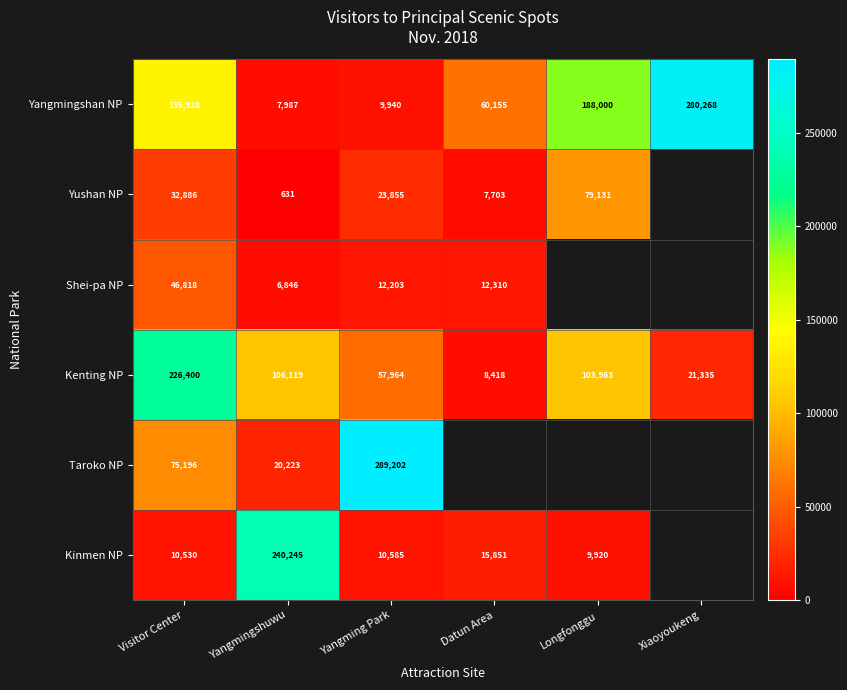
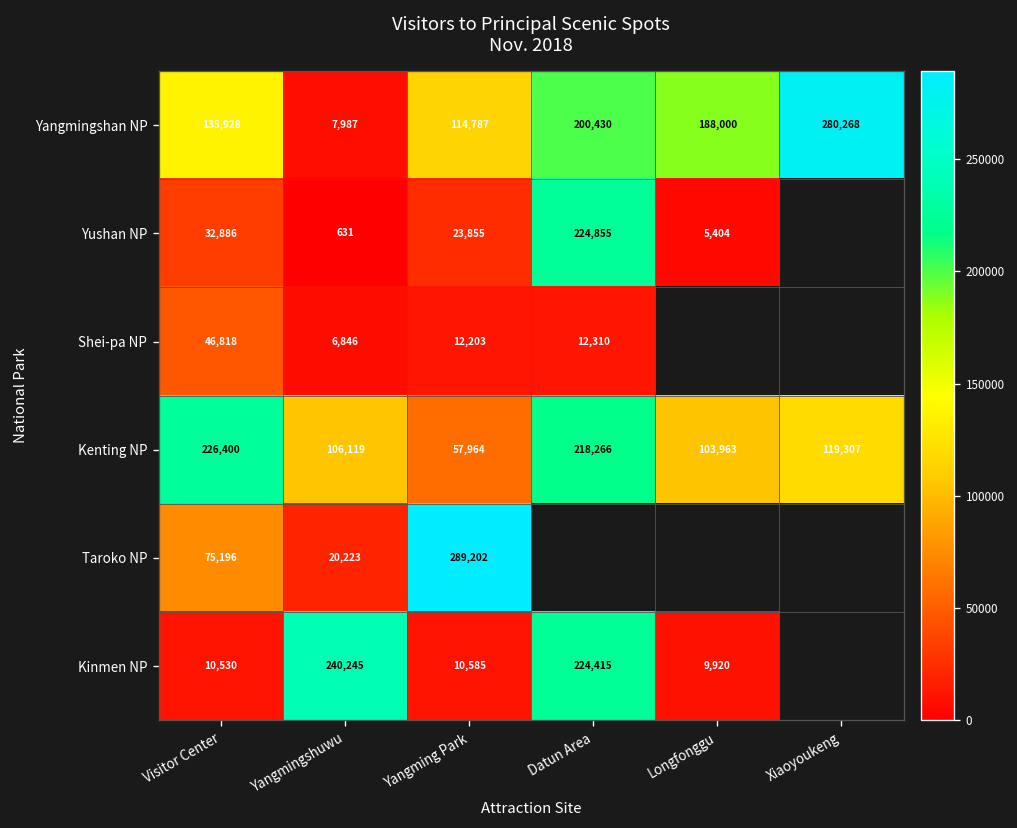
  {
    "Yangmingshan NP": {
      "Visitor Center": "135,928",
      "Yangmingshuwu": "7,987",
-     "Yangming Park": "9,940",
-     "Datun Area": "60,155",
+     "Yangming Park": "114,787",
+     "Datun Area": "200,430",
      "Longfonggu": "188,000",
      "Xiaoyoukeng": "280,268"
    },
    "Yushan NP": {
      "Visitor Center": "32,886",
      "Yangmingshuwu": "631",
      "Yangming Park": "23,855",
-     "Datun Area": "7,703",
-     "Longfonggu": "79,131"
+     "Datun Area": "224,855",
+     "Longfonggu": "5,404"
    },
    "Shei-pa NP": {
      "Visitor Center": "46,818",
      "Yangmingshuwu": "6,846",
      "Yangming Park": "12,203",
      "Datun Area": "12,310"
    },
    "Kenting NP": {
      "Visitor Center": "226,400",
      "Yangmingshuwu": "106,119",
      "Yangming Park": "57,964",
-     "Datun Area": "8,418",
+     "Datun Area": "218,266",
      "Longfonggu": "103,963",
-     "Xiaoyoukeng": "21,335"
+     "Xiaoyoukeng": "119,307"
    },
    "Taroko NP": {
      "Visitor Center": "75,196",
      "Yangmingshuwu": "20,223",
      "Yangming Park": "289,202"
    },
    "Kinmen NP": {
      "Visitor Center": "10,530",
      "Yangmingshuwu": "240,245",
      "Yangming Park": "10,585",
-     "Datun Area": "15,851",
+     "Datun Area": "224,415",
      "Longfonggu": "9,920"
    }
  }
